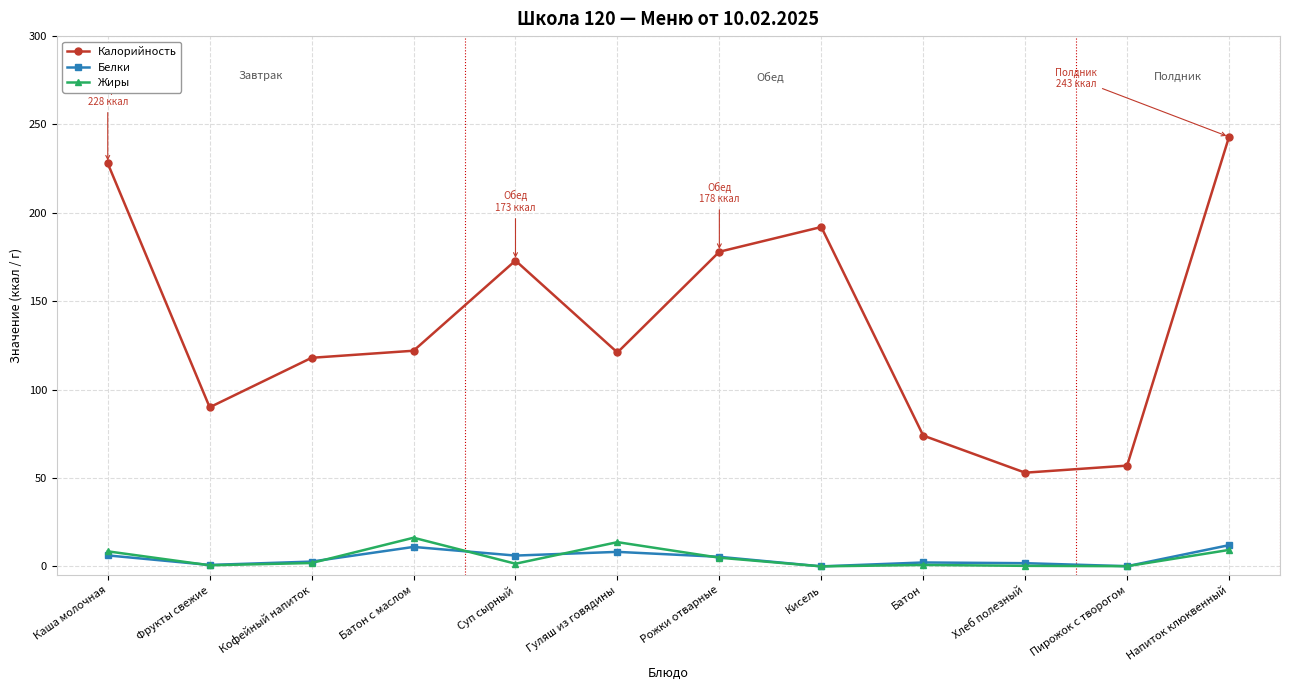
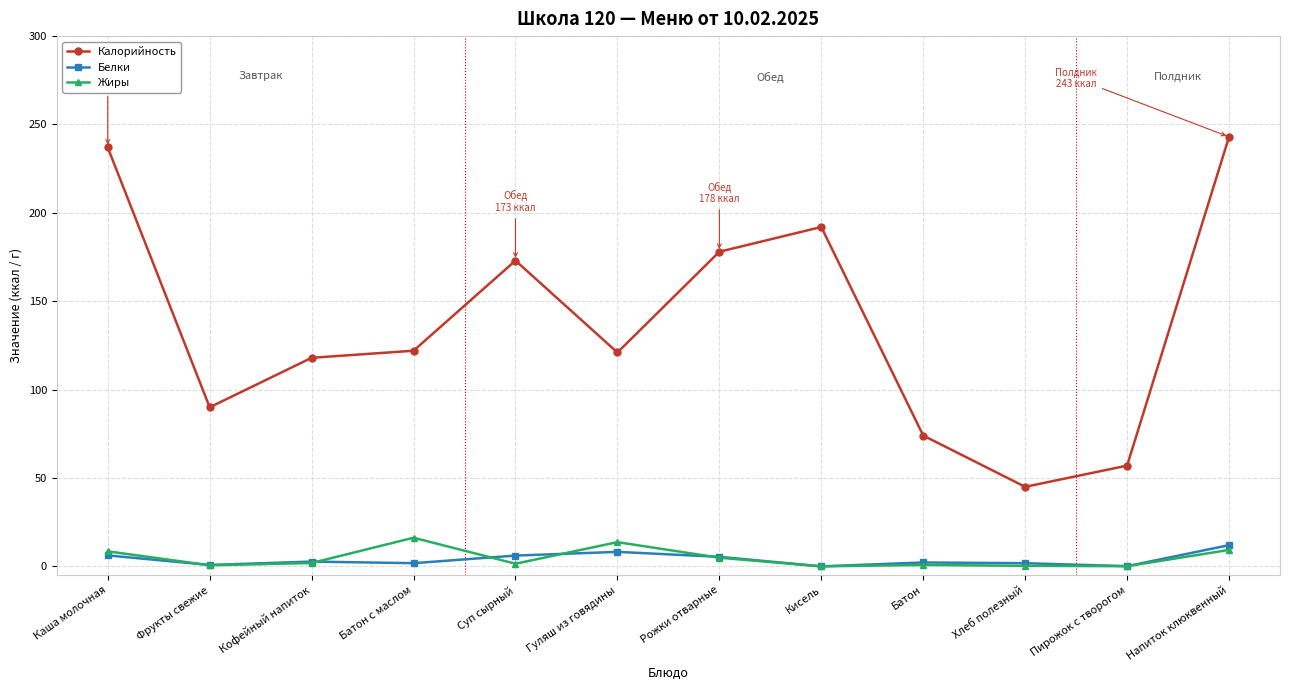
  {
    "Калорийность": {
-     "Каша молочная": 228,
+     "Каша молочная": 237,
      "Фрукты свежие": 90,
      "Кофейный напиток": 118,
      "Батон с маслом": 122,
      "Гуляш из говядины": 121,
      "Кисель": 192,
      "Батон": 74,
-     "Хлеб полезный": 53,
+     "Хлеб полезный": 45,
      "Пирожок с творогом": 57
    },
    "Белки": {
      "Каша молочная": 6,
-     "Батон с маслом": 11,
+     "Батон с маслом": 2,
      "Суп сырный": 6,
      "Гуляш из говядины": 8,
      "Хлеб полезный": 2,
      "Напиток клюквенный": 12
    },
    "Жиры": {
      "Каша молочная": 9,
      "Батон с маслом": 16,
      "Суп сырный": 2,
      "Гуляш из говядины": 14,
      "Хлеб полезный": 0,
      "Напиток клюквенный": 9
    }
  }
